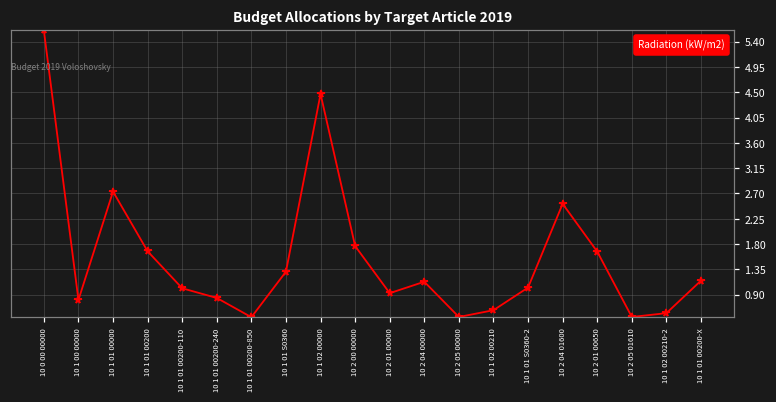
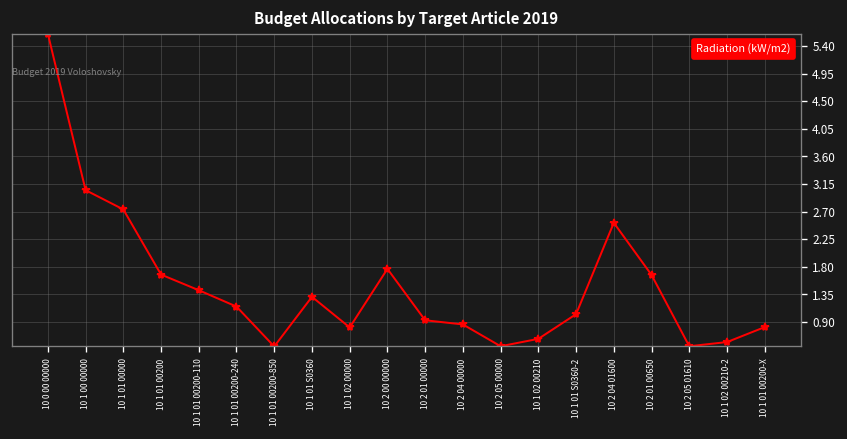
  {
    "10 0 00 00000": 5.6,
-   "10 1 00 00000": 0.8,
+   "10 1 00 00000": 3.0,
    "10 1 01 00000": 2.7,
    "10 1 01 00200": 1.7,
-   "10 1 01 00200-110": 1.0,
-   "10 1 01 00200-240": 0.8,
+   "10 1 01 00200-110": 1.4,
+   "10 1 01 00200-240": 1.2,
    "10 1 01 00200-850": 0.5,
    "10 1 01 S0360": 1.3,
-   "10 1 02 00000": 4.5,
+   "10 1 02 00000": 0.8,
    "10 2 00 00000": 1.8,
    "10 2 01 00000": 0.9,
-   "10 2 04 00000": 1.1,
+   "10 2 04 00000": 0.9,
    "10 2 05 00000": 0.5,
    "10 1 02 00210": 0.6,
    "10 1 01 S0360-2": 1.0,
    "10 2 04 01600": 2.5,
    "10 2 01 00650": 1.7,
    "10 2 05 01610": 0.5,
    "10 1 02 00210-2": 0.6,
-   "10 1 01 00200-X": 1.2
+   "10 1 01 00200-X": 0.8
  }
